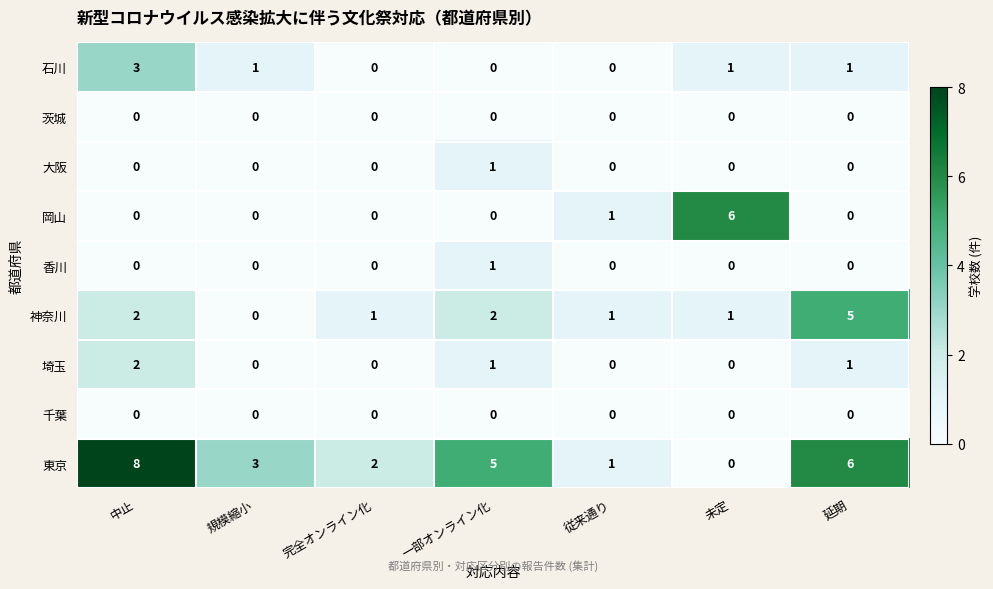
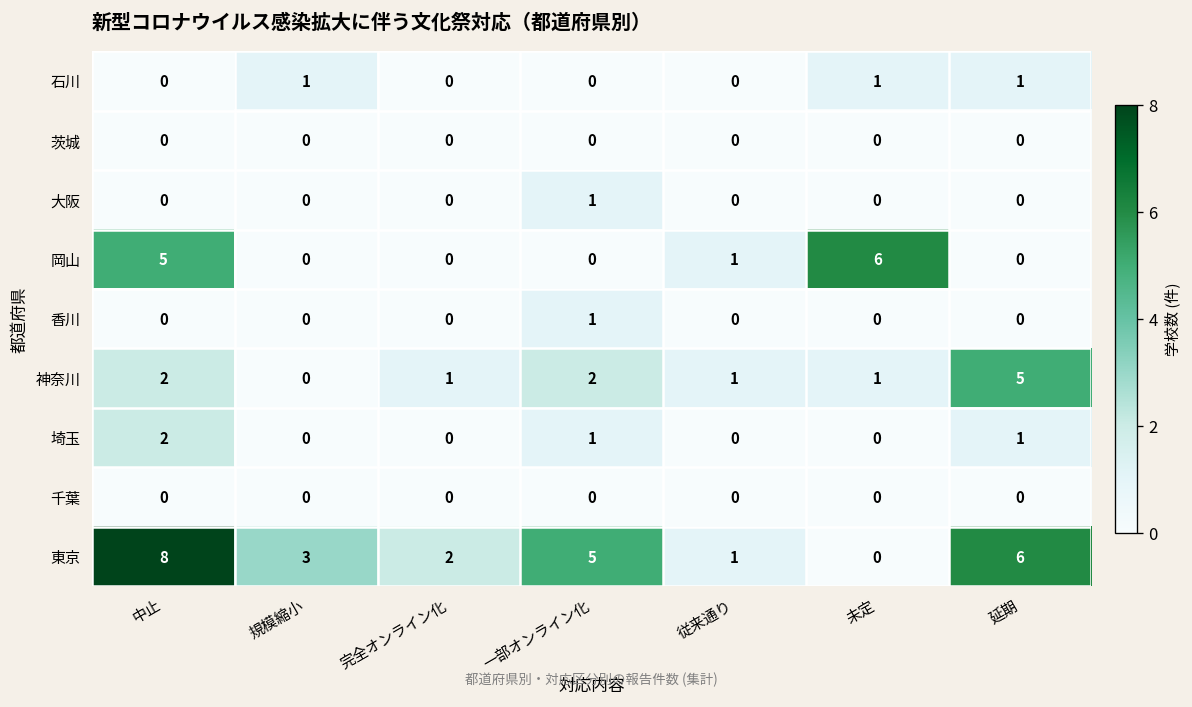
  {
    "石川": {
-     "中止": 3,
+     "中止": 0,
      "規模縮小": 1,
      "完全オンライン化": 0,
      "一部オンライン化": 0,
      "従来通り": 0,
      "未定": 1,
      "延期": 1
    },
    "茨城": {
      "中止": 0,
      "規模縮小": 0,
      "完全オンライン化": 0,
      "一部オンライン化": 0,
      "従来通り": 0,
      "未定": 0,
      "延期": 0
    },
    "大阪": {
      "中止": 0,
      "規模縮小": 0,
      "完全オンライン化": 0,
      "一部オンライン化": 1,
      "従来通り": 0,
      "未定": 0,
      "延期": 0
    },
    "岡山": {
-     "中止": 0,
+     "中止": 5,
      "規模縮小": 0,
      "完全オンライン化": 0,
      "一部オンライン化": 0,
      "従来通り": 1,
      "未定": 6,
      "延期": 0
    },
    "香川": {
      "中止": 0,
      "規模縮小": 0,
      "完全オンライン化": 0,
      "一部オンライン化": 1,
      "従来通り": 0,
      "未定": 0,
      "延期": 0
    },
    "神奈川": {
      "中止": 2,
      "規模縮小": 0,
      "完全オンライン化": 1,
      "一部オンライン化": 2,
      "従来通り": 1,
      "未定": 1,
      "延期": 5
    },
    "埼玉": {
      "中止": 2,
      "規模縮小": 0,
      "完全オンライン化": 0,
      "一部オンライン化": 1,
      "従来通り": 0,
      "未定": 0,
      "延期": 1
    },
    "千葉": {
      "中止": 0,
      "規模縮小": 0,
      "完全オンライン化": 0,
      "一部オンライン化": 0,
      "従来通り": 0,
      "未定": 0,
      "延期": 0
    },
    "東京": {
      "中止": 8,
      "規模縮小": 3,
      "完全オンライン化": 2,
      "一部オンライン化": 5,
      "従来通り": 1,
      "未定": 0,
      "延期": 6
    }
  }
